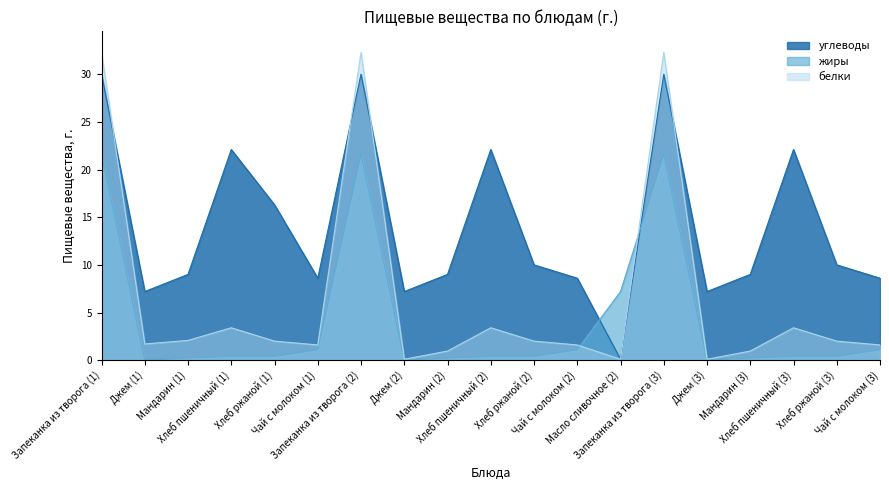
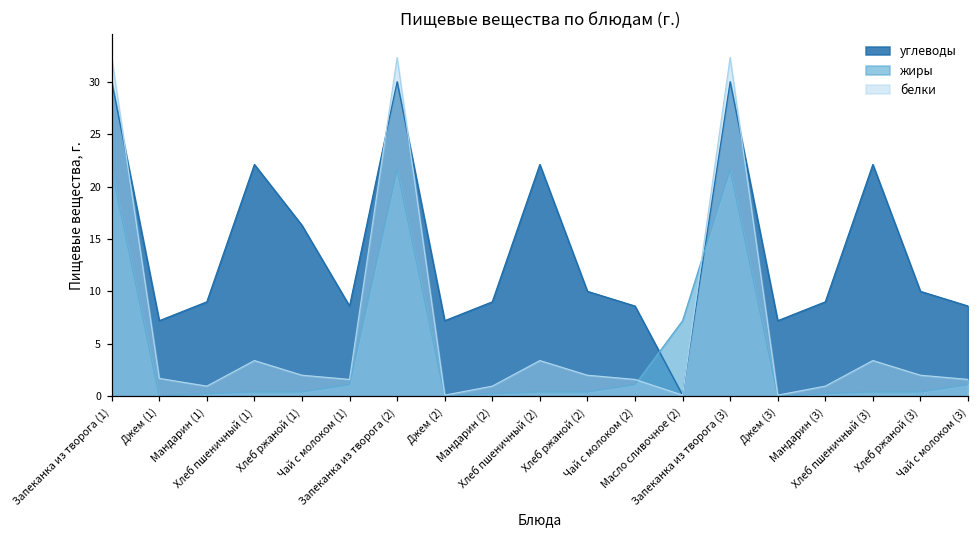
  {
    "углеводы": {
      "Запеканка из творога (1)": 30,
      "Джем (1)": 7,
      "Мандарин (1)": 9,
      "Хлеб пшеничный (1)": 22,
      "Хлеб ржаной (1)": 16,
      "Чай с молоком (1)": 9,
      "Запеканка из творога (2)": 30,
      "Джем (2)": 7,
      "Мандарин (2)": 9,
      "Хлеб пшеничный (2)": 22,
      "Хлеб ржаной (2)": 10,
      "Чай с молоком (2)": 9,
      "Запеканка из творога (3)": 30,
      "Джем (3)": 7,
      "Мандарин (3)": 9,
      "Хлеб пшеничный (3)": 22,
      "Хлеб ржаной (3)": 10,
      "Чай с молоком (3)": 9
    },
    "жиры": {
      "Запеканка из творога (1)": 22,
      "Джем (1)": 0,
      "Мандарин (1)": 0,
      "Хлеб пшеничный (1)": 0,
      "Хлеб ржаной (1)": 0,
      "Чай с молоком (1)": 1,
      "Запеканка из творога (2)": 22,
      "Мандарин (2)": 0,
      "Хлеб пшеничный (2)": 0,
      "Хлеб ржаной (2)": 0,
      "Чай с молоком (2)": 1,
      "Масло сливочное (2)": 7,
      "Запеканка из творога (3)": 22,
      "Мандарин (3)": 0,
      "Хлеб пшеничный (3)": 0,
      "Хлеб ржаной (3)": 0,
      "Чай с молоком (3)": 1
    },
    "белки": {
      "Запеканка из творога (1)": 32,
      "Джем (1)": 2,
-     "Мандарин (1)": 2,
+     "Мандарин (1)": 1,
      "Хлеб пшеничный (1)": 3,
      "Хлеб ржаной (1)": 2,
      "Чай с молоком (1)": 2,
      "Запеканка из творога (2)": 32,
      "Мандарин (2)": 1,
      "Хлеб пшеничный (2)": 3,
      "Хлеб ржаной (2)": 2,
      "Чай с молоком (2)": 2,
      "Запеканка из творога (3)": 32,
      "Мандарин (3)": 1,
      "Хлеб пшеничный (3)": 3,
      "Хлеб ржаной (3)": 2,
      "Чай с молоком (3)": 2
    }
  }
